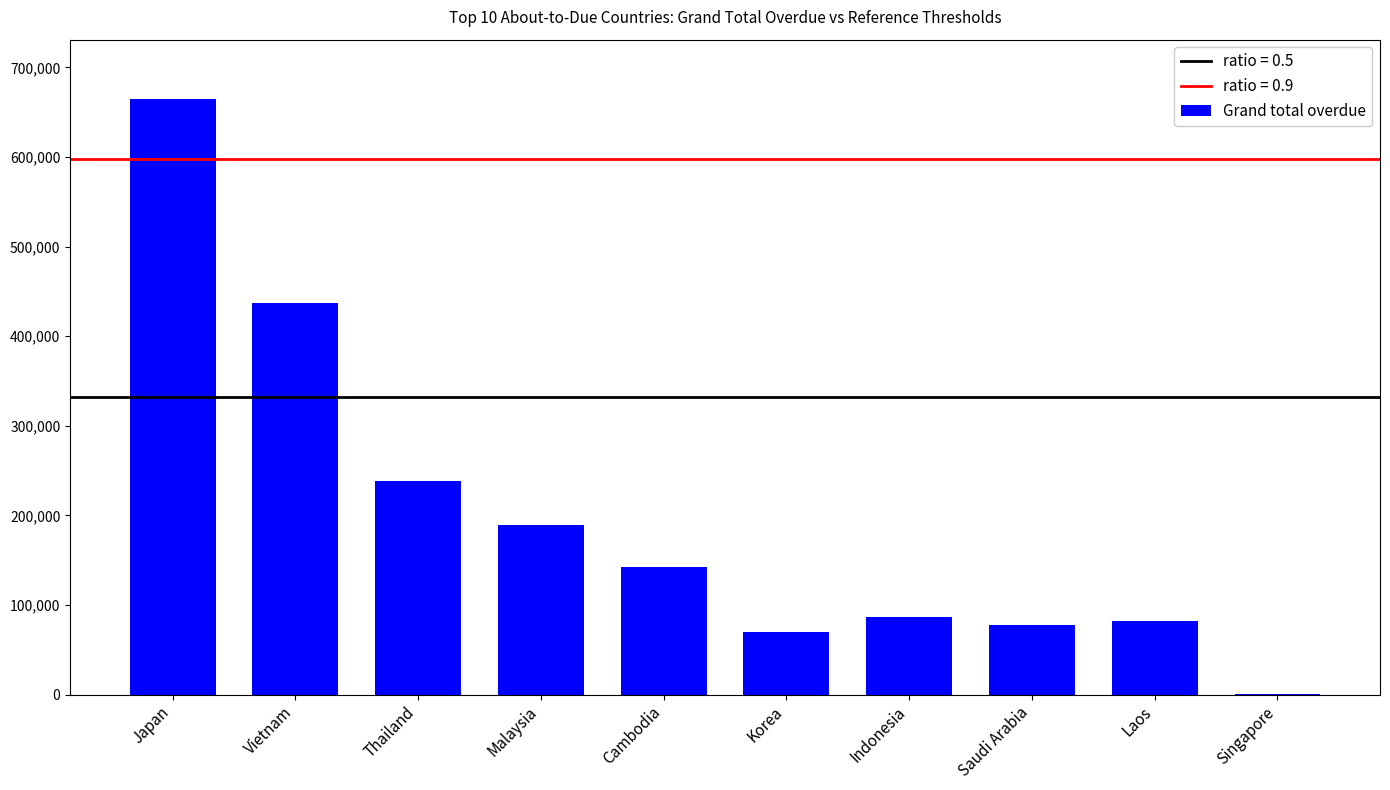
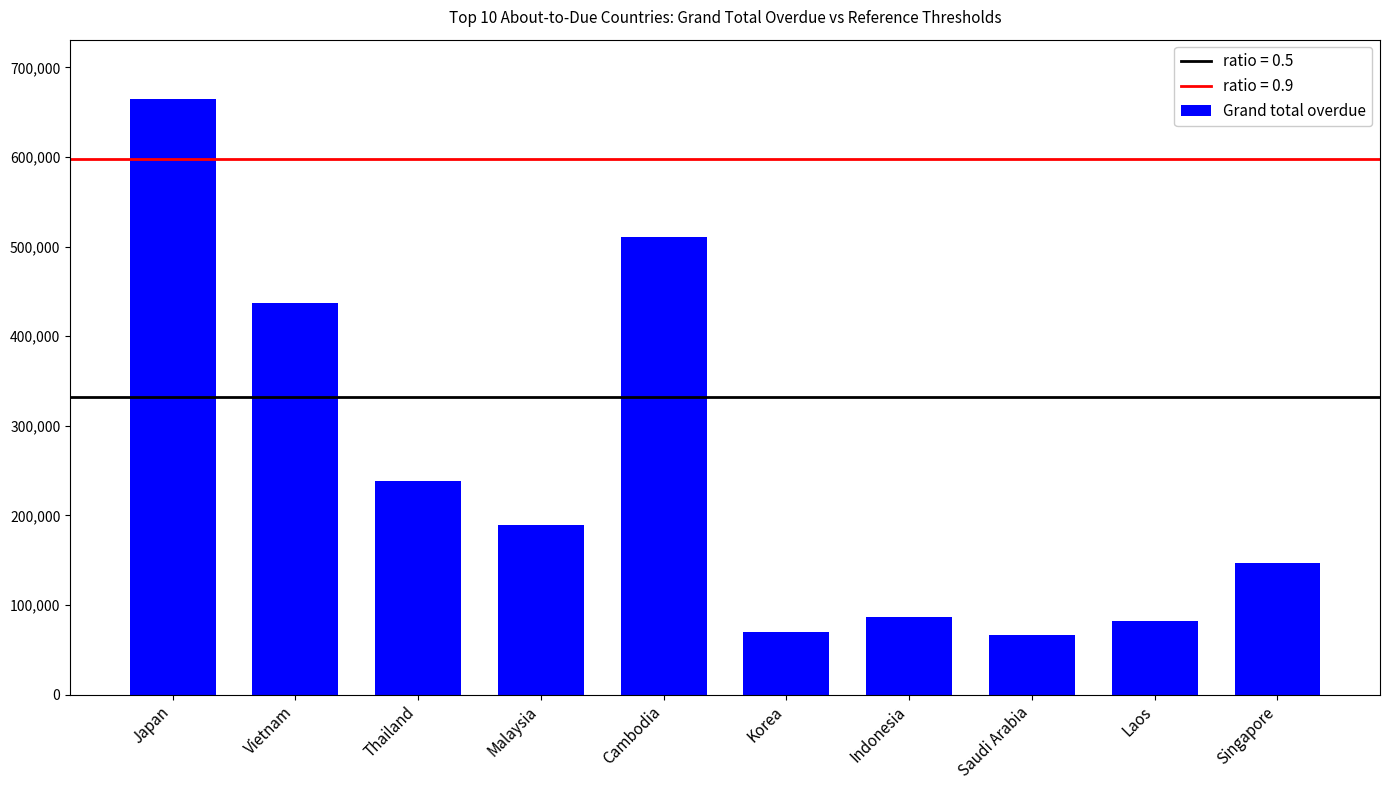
  {
    "Japan": "660,000",
    "Vietnam": "440,000",
    "Thailand": "240,000",
    "Malaysia": "190,000",
-   "Cambodia": "140,000",
+   "Cambodia": "510,000",
    "Korea": "70,000",
    "Indonesia": "90,000",
-   "Saudi Arabia": "80,000",
+   "Saudi Arabia": "70,000",
    "Laos": "80,000",
-   "Singapore": "0"
+   "Singapore": "150,000"
  }
